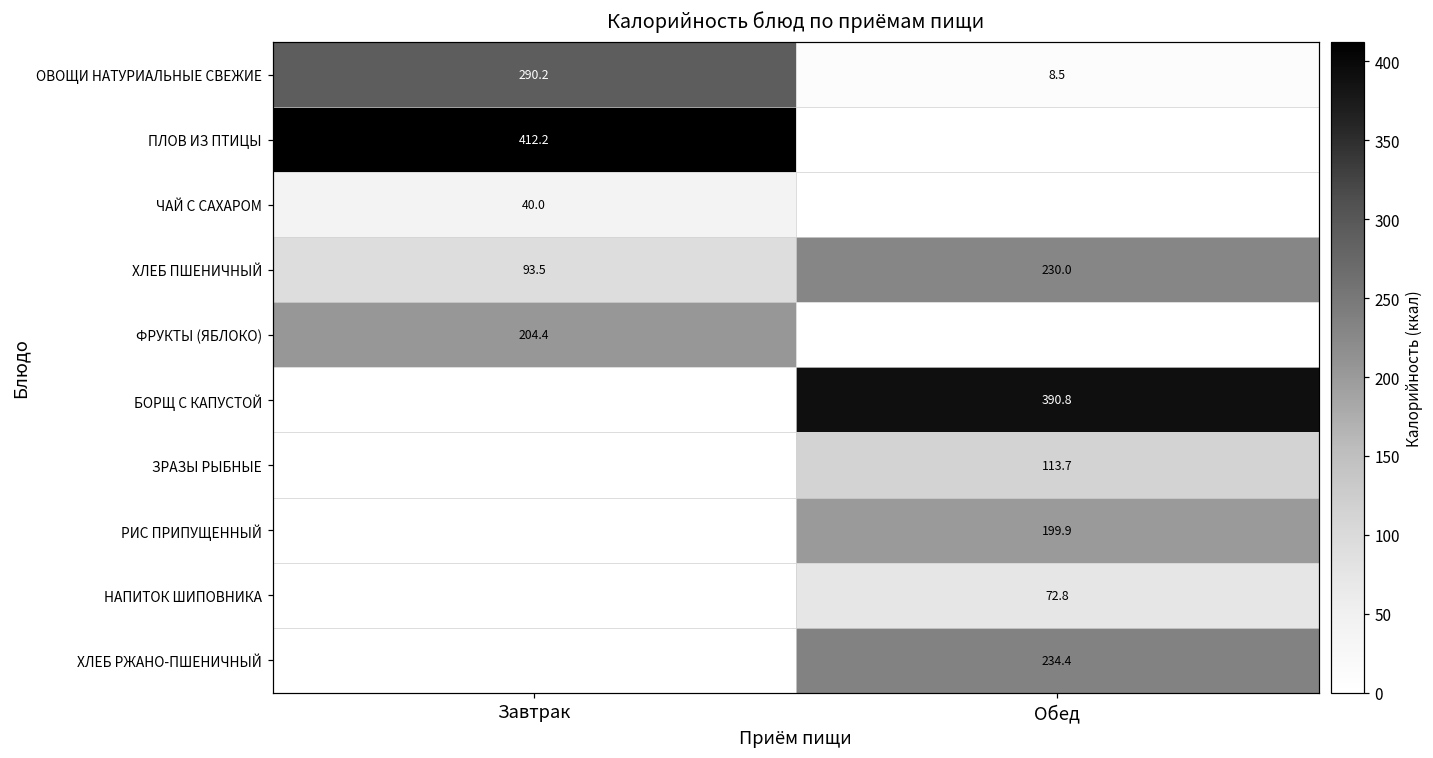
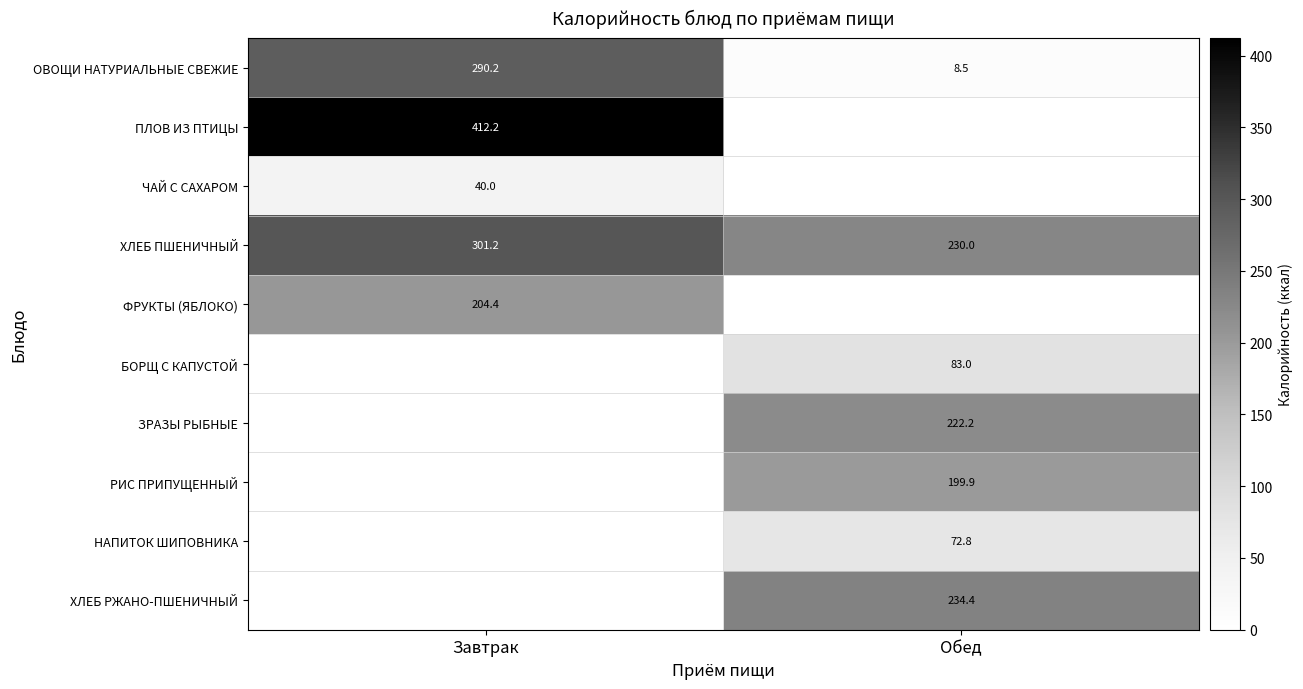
  {
    "ОВОЩИ НАТУРИАЛЬНЫЕ СВЕЖИЕ": {
      "Завтрак": 290.2,
      "Обед": 8.5
    },
    "ПЛОВ ИЗ ПТИЦЫ": {
      "Завтрак": 412.2
    },
    "ЧАЙ С САХАРОМ": {
      "Завтрак": 40.0
    },
    "ХЛЕБ ПШЕНИЧНЫЙ": {
-     "Завтрак": 93.5,
+     "Завтрак": 301.2,
      "Обед": 230.0
    },
    "ФРУКТЫ (ЯБЛОКО)": {
      "Завтрак": 204.4
    },
    "БОРЩ С КАПУСТОЙ": {
-     "Обед": 390.8
+     "Обед": 83.0
    },
    "ЗРАЗЫ РЫБНЫЕ": {
-     "Обед": 113.7
+     "Обед": 222.2
    },
    "РИС ПРИПУЩЕННЫЙ": {
      "Обед": 199.9
    },
    "НАПИТОК ШИПОВНИКА": {
      "Обед": 72.8
    },
    "ХЛЕБ РЖАНО-ПШЕНИЧНЫЙ": {
      "Обед": 234.4
    }
  }
